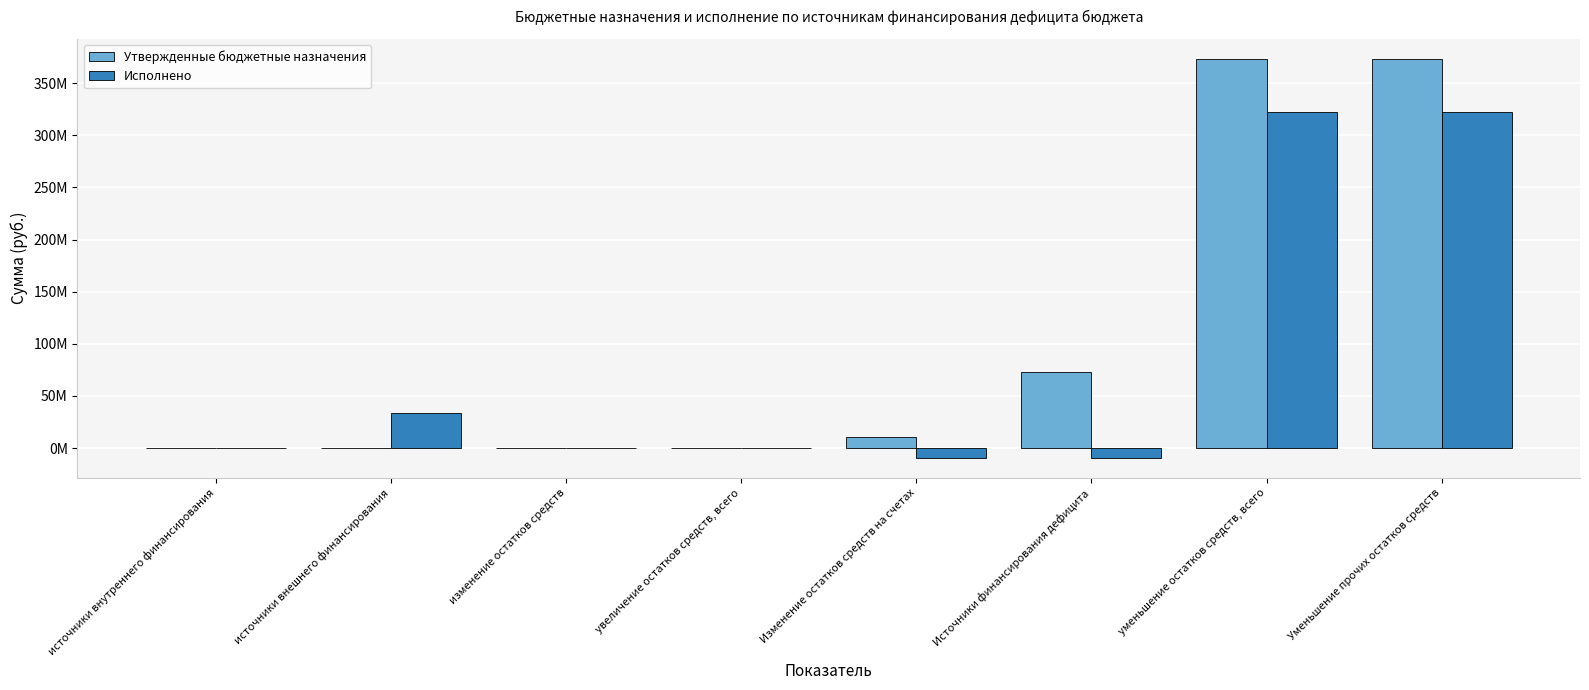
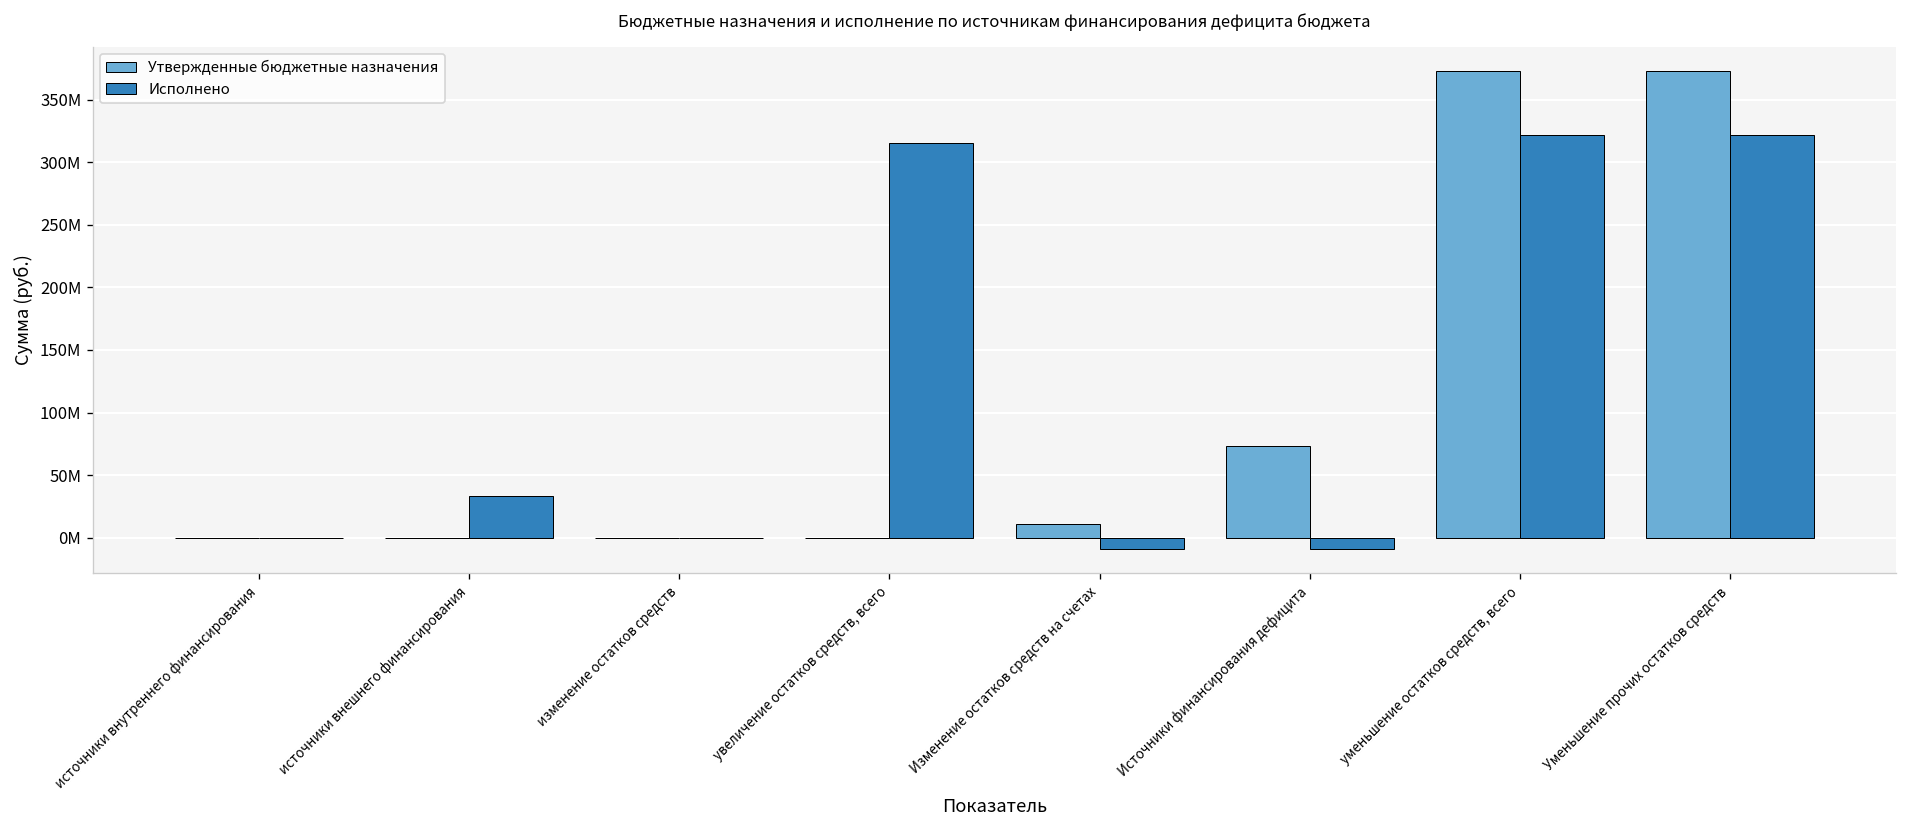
  {
    "Утвержденные бюджетные назначения": {
      "источники внутреннего финансирования": 0,
      "источники внешнего финансирования": 0,
      "изменение остатков средств": 0,
      "увеличение остатков средств, всего": 0,
      "Изменение остатков средств на счетах": 11000000,
      "Источники финансирования дефицита": 73000000,
      "уменьшение остатков средств, всего": 373000000,
      "Уменьшение прочих остатков средств": 373000000
    },
    "Исполнено": {
      "источники внутреннего финансирования": 0,
      "источники внешнего финансирования": 33000000,
      "изменение остатков средств": 0,
-     "увеличение остатков средств, всего": 0,
+     "увеличение остатков средств, всего": 315000000,
      "Изменение остатков средств на счетах": -9000000,
      "Источники финансирования дефицита": -9000000,
      "уменьшение остатков средств, всего": 322000000,
      "Уменьшение прочих остатков средств": 322000000
    }
  }
